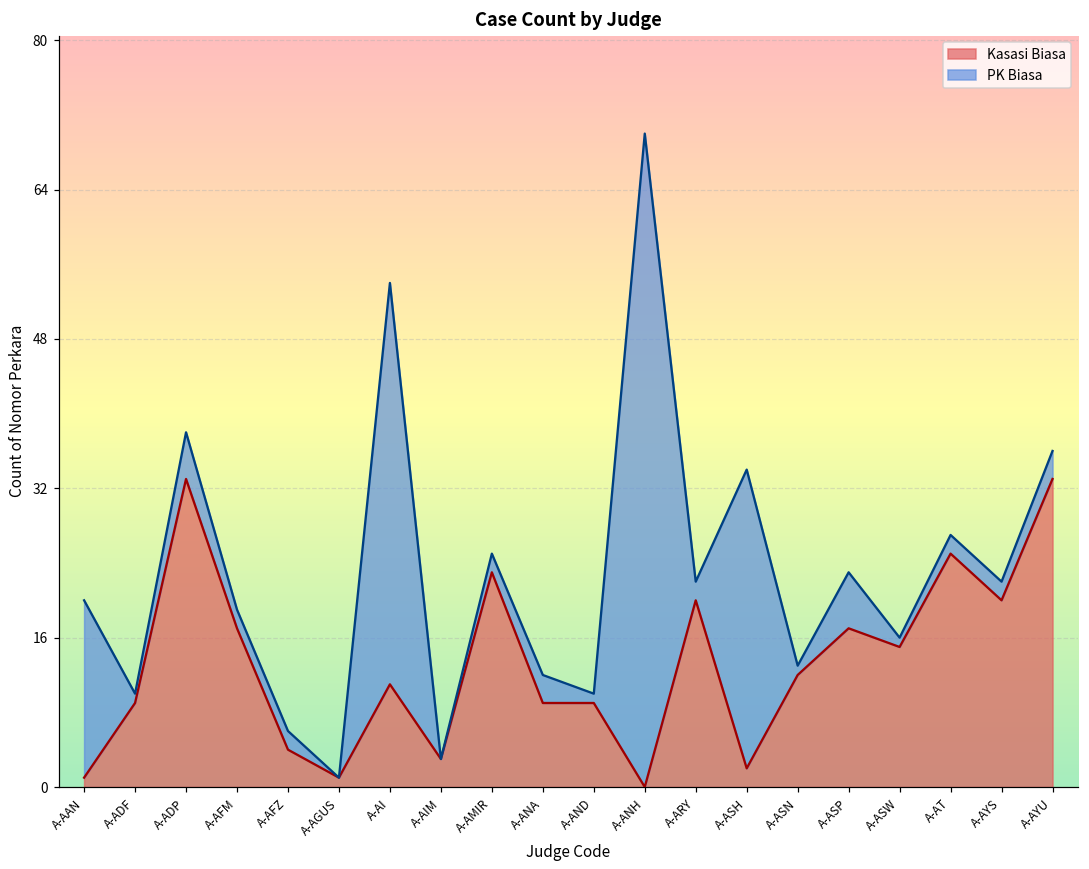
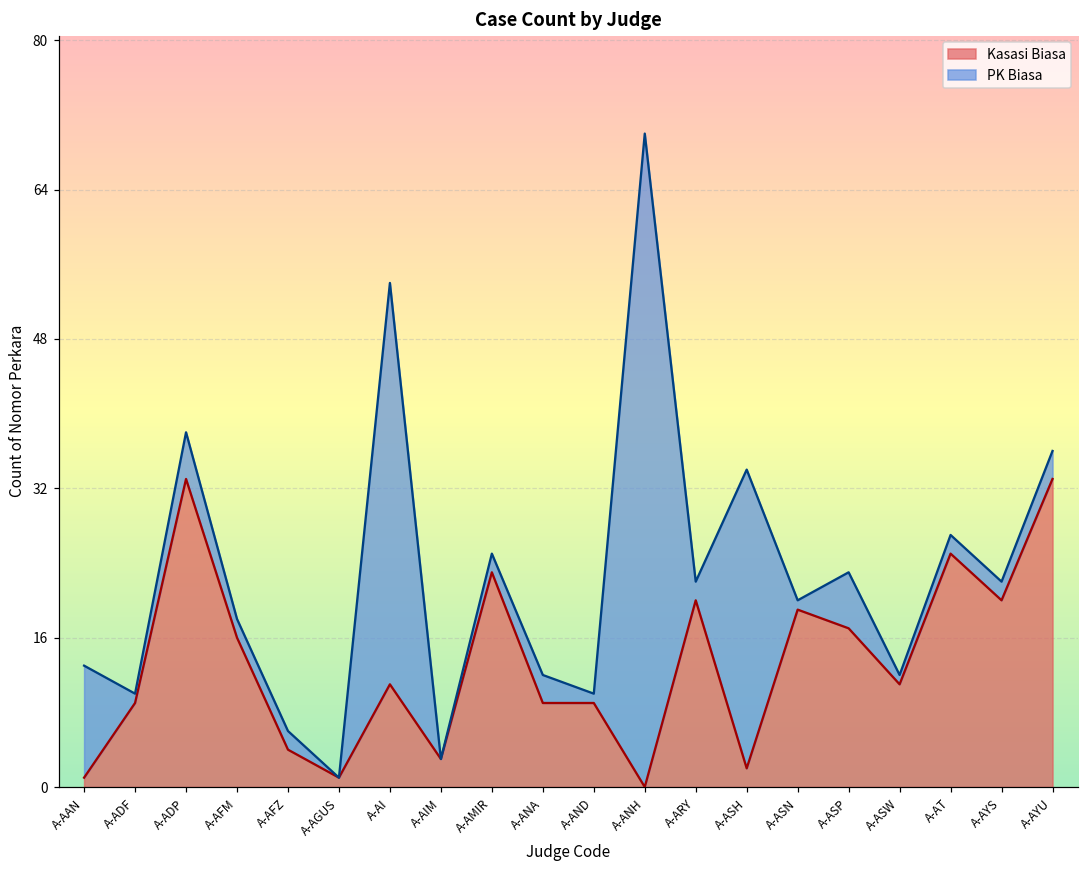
  {
    "Kasasi Biasa": {
      "A-AAN": 1,
      "A-ADF": 9,
      "A-ADP": 33,
-     "A-AFM": 17,
+     "A-AFM": 16,
      "A-AFZ": 4,
      "A-AI": 11,
      "A-AMIR": 23,
      "A-ANA": 9,
      "A-AND": 9,
      "A-ANH": 0,
      "A-ARY": 20,
      "A-ASH": 2,
-     "A-ASN": 12,
+     "A-ASN": 19,
      "A-ASP": 17,
-     "A-ASW": 15,
+     "A-ASW": 11,
      "A-AT": 25,
      "A-AYS": 20,
      "A-AYU": 33
    },
    "PK Biasa": {
-     "A-AAN": 19,
+     "A-AAN": 12,
      "A-ADF": 1,
      "A-ADP": 5,
      "A-AFM": 2,
      "A-AFZ": 2,
      "A-AI": 43,
      "A-AMIR": 2,
      "A-ANA": 3,
      "A-AND": 1,
      "A-ANH": 70,
      "A-ARY": 2,
      "A-ASH": 32,
      "A-ASN": 1,
      "A-ASP": 6,
      "A-ASW": 1,
      "A-AT": 2,
      "A-AYS": 2,
      "A-AYU": 3
    }
  }
